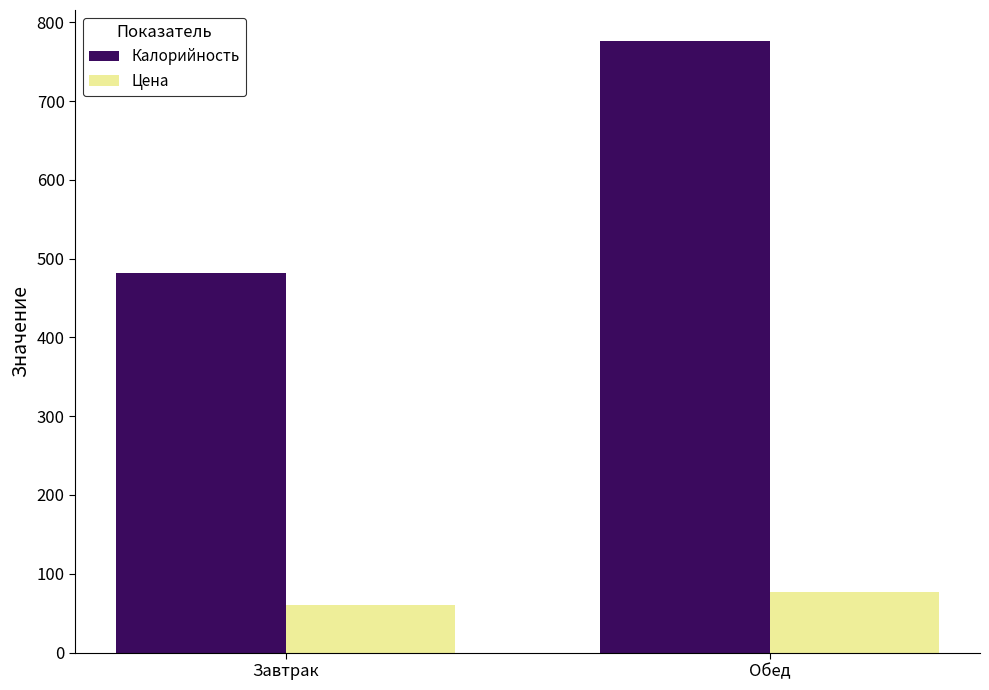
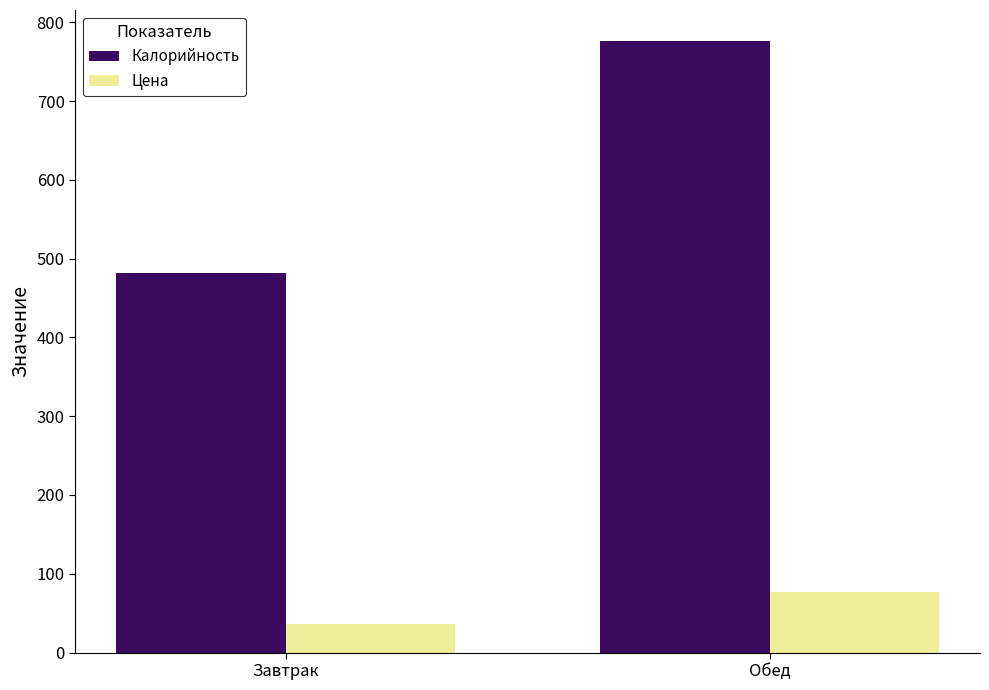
  {
    "Калорийность": {
      "Завтрак": 480,
      "Обед": 780
    },
    "Цена": {
-     "Завтрак": 60,
+     "Завтрак": 40,
      "Обед": 80
    }
  }
